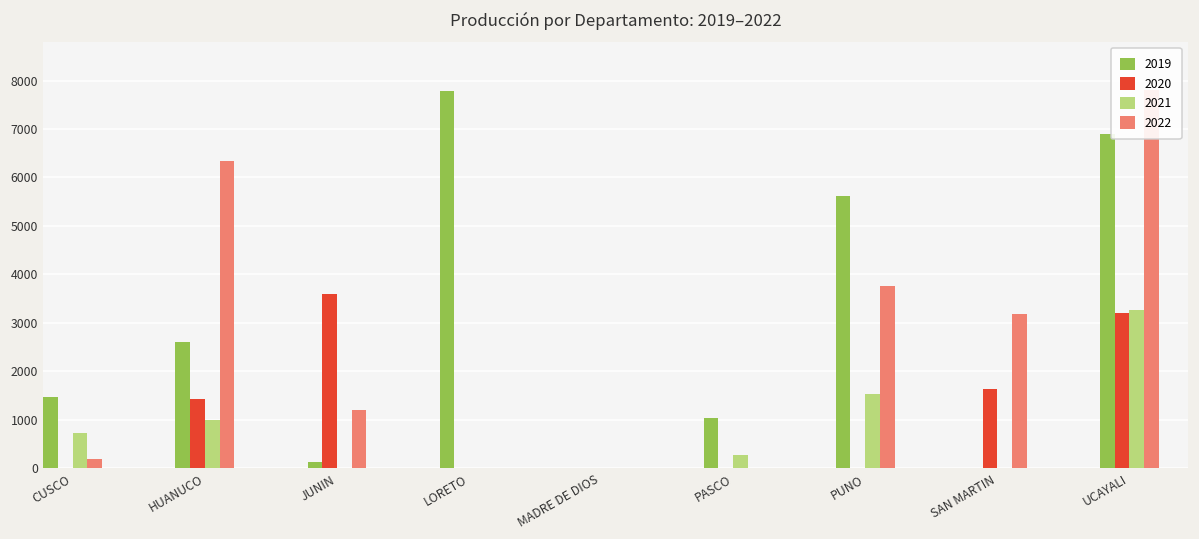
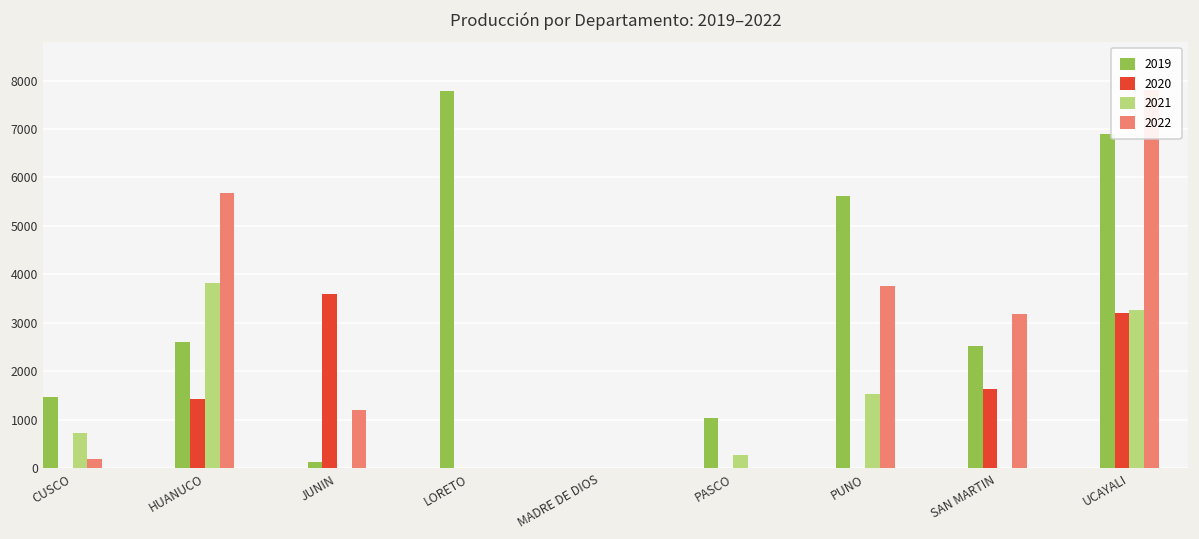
  {
    "2019": {
      "CUSCO": 1500,
      "HUANUCO": 2600,
      "JUNIN": 100,
      "LORETO": 7800,
      "MADRE DE DIOS": 0,
      "PASCO": 1000,
      "PUNO": 5600,
-     "SAN MARTIN": 0,
+     "SAN MARTIN": 2500,
      "UCAYALI": 6900
    },
    "2020": {
      "CUSCO": 0,
      "HUANUCO": 1400,
      "JUNIN": 3600,
      "LORETO": 0,
      "MADRE DE DIOS": 0,
      "PASCO": 0,
      "PUNO": 0,
      "SAN MARTIN": 1600,
      "UCAYALI": 3200
    },
    "2021": {
      "CUSCO": 700,
-     "HUANUCO": 1000,
+     "HUANUCO": 3800,
      "JUNIN": 0,
      "LORETO": 0,
      "MADRE DE DIOS": 0,
      "PASCO": 300,
      "PUNO": 1500,
      "SAN MARTIN": 0,
      "UCAYALI": 3300
    },
    "2022": {
      "CUSCO": 200,
-     "HUANUCO": 6300,
+     "HUANUCO": 5700,
      "JUNIN": 1200,
      "LORETO": 0,
      "MADRE DE DIOS": 0,
      "PASCO": 0,
      "PUNO": 3800,
      "SAN MARTIN": 3200
    }
  }
